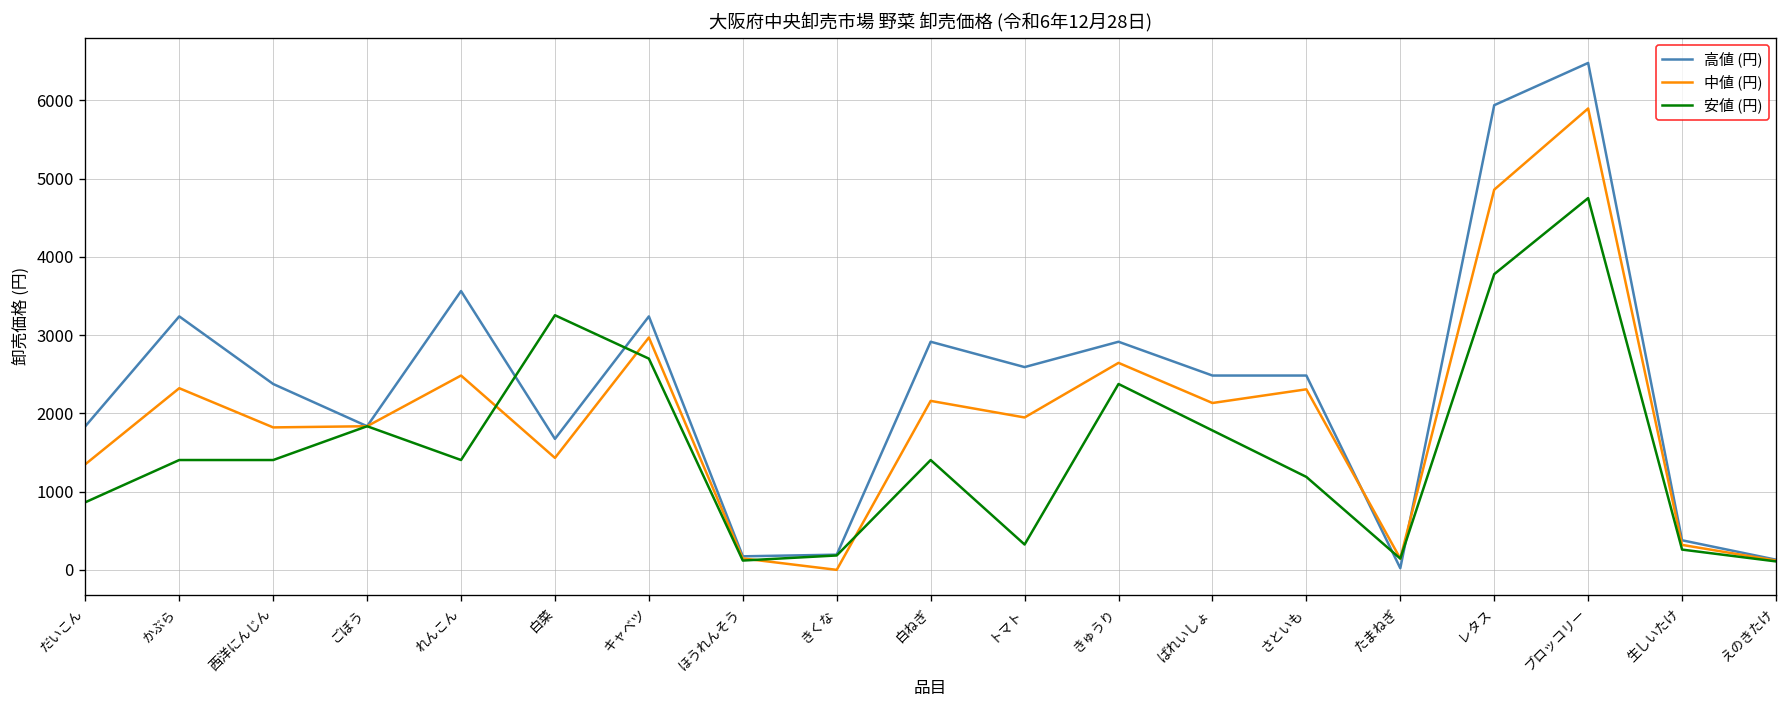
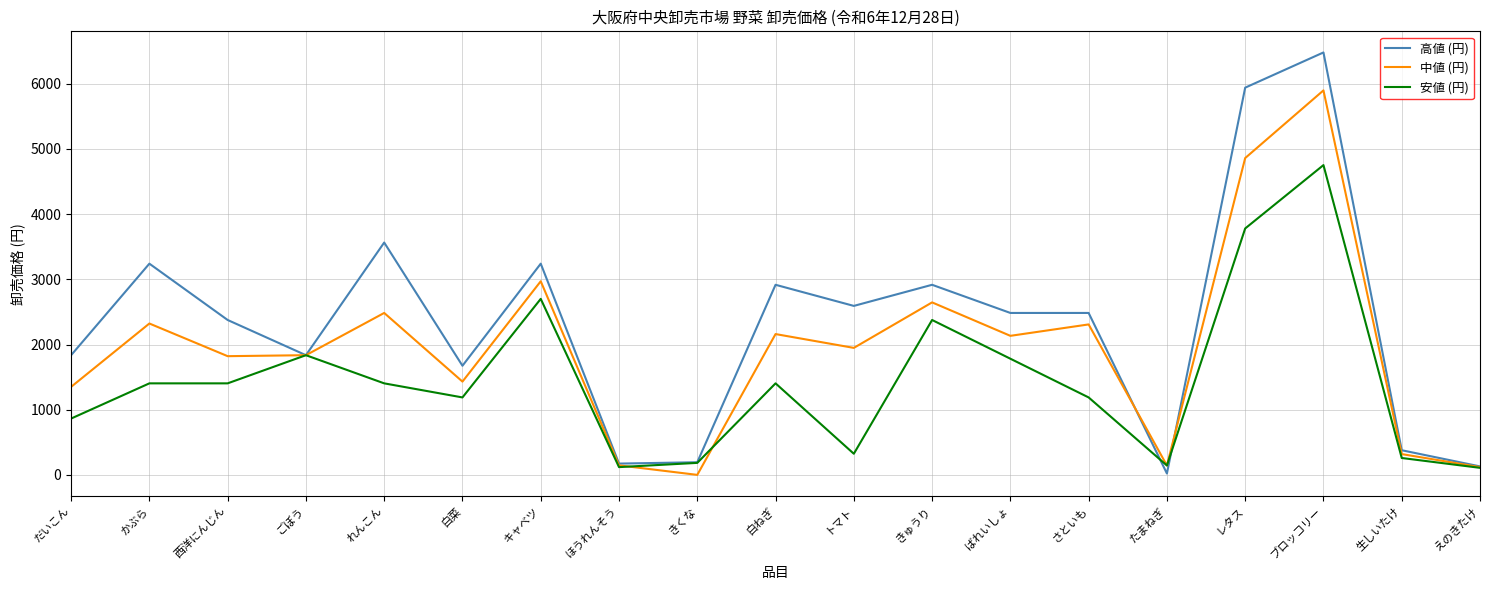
  {
    "高値 (円)": {
      "だいこん": 1800,
      "かぶら": 3200,
      "西洋にんじん": 2400,
      "れんこん": 3600,
      "白菜": 1700,
      "キャベツ": 3200,
      "白ねぎ": 2900,
      "トマト": 2600,
      "きゅうり": 2900,
      "ばれいしょ": 2500,
      "さといも": 2500,
      "たまねぎ": 0,
      "レタス": 5900,
      "ブロッコリー": 6500,
      "生しいたけ": 400
    },
    "中値 (円)": {
      "だいこん": 1400,
      "かぶら": 2300,
      "西洋にんじん": 1800,
      "れんこん": 2500,
      "白菜": 1400,
      "キャベツ": 3000,
      "きくな": 0,
      "白ねぎ": 2200,
      "トマト": 1900,
      "きゅうり": 2600,
      "ばれいしょ": 2100,
      "さといも": 2300,
      "レタス": 4900,
      "ブロッコリー": 5900,
      "生しいたけ": 300
    },
    "安値 (円)": {
      "だいこん": 900,
      "かぶら": 1400,
      "西洋にんじん": 1400,
      "れんこん": 1400,
-     "白菜": 3300,
+     "白菜": 1200,
      "キャベツ": 2700,
      "白ねぎ": 1400,
      "トマト": 300,
      "きゅうり": 2400,
      "ばれいしょ": 1800,
      "さといも": 1200,
      "レタス": 3800,
      "ブロッコリー": 4800,
      "生しいたけ": 300
    }
  }
